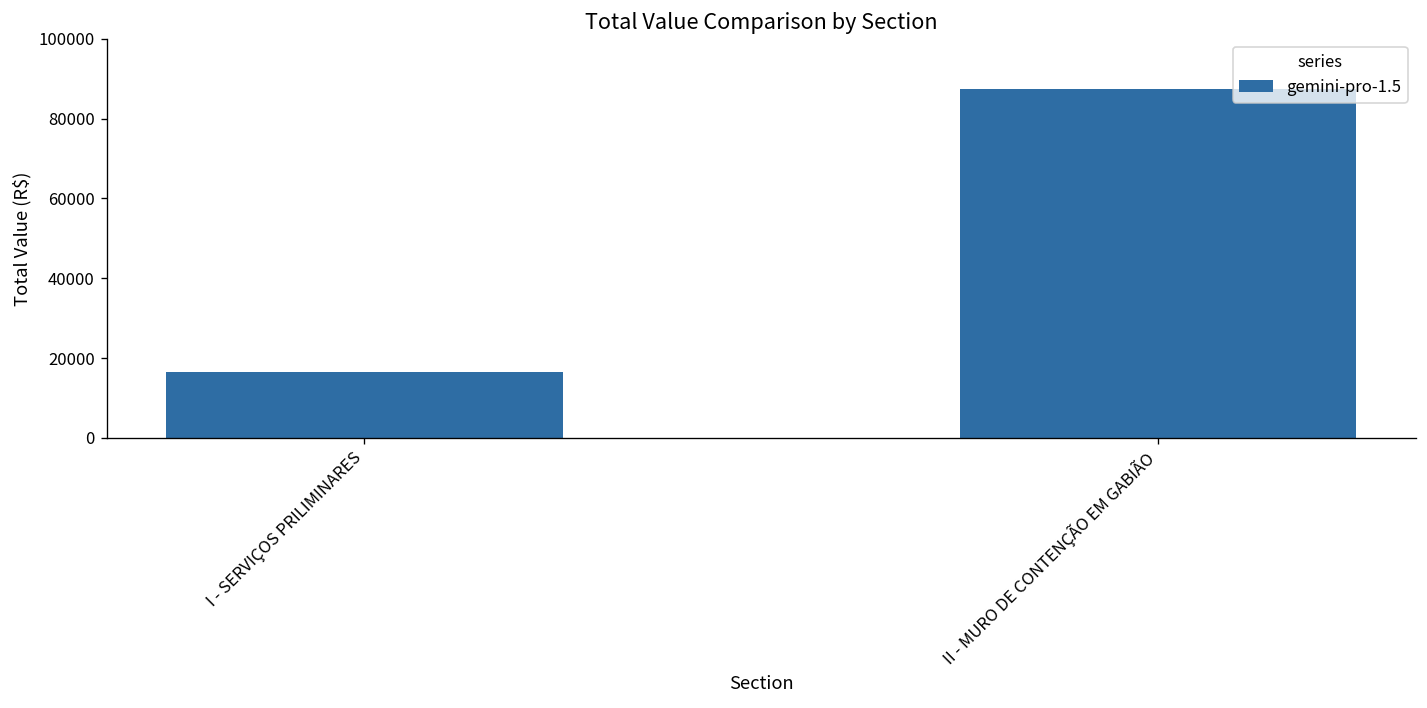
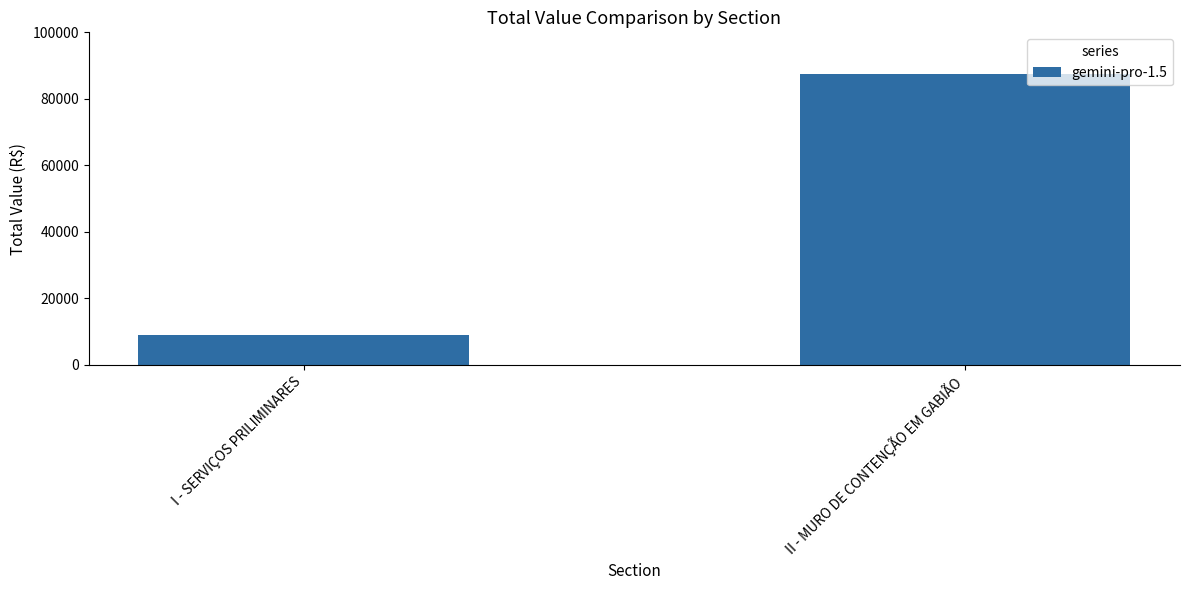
  {
-   "I - SERVIÇOS PRILIMINARES": 16000,
+   "I - SERVIÇOS PRILIMINARES": 9000,
    "II - MURO DE CONTENÇÃO EM GABIÃO": 87000
  }
